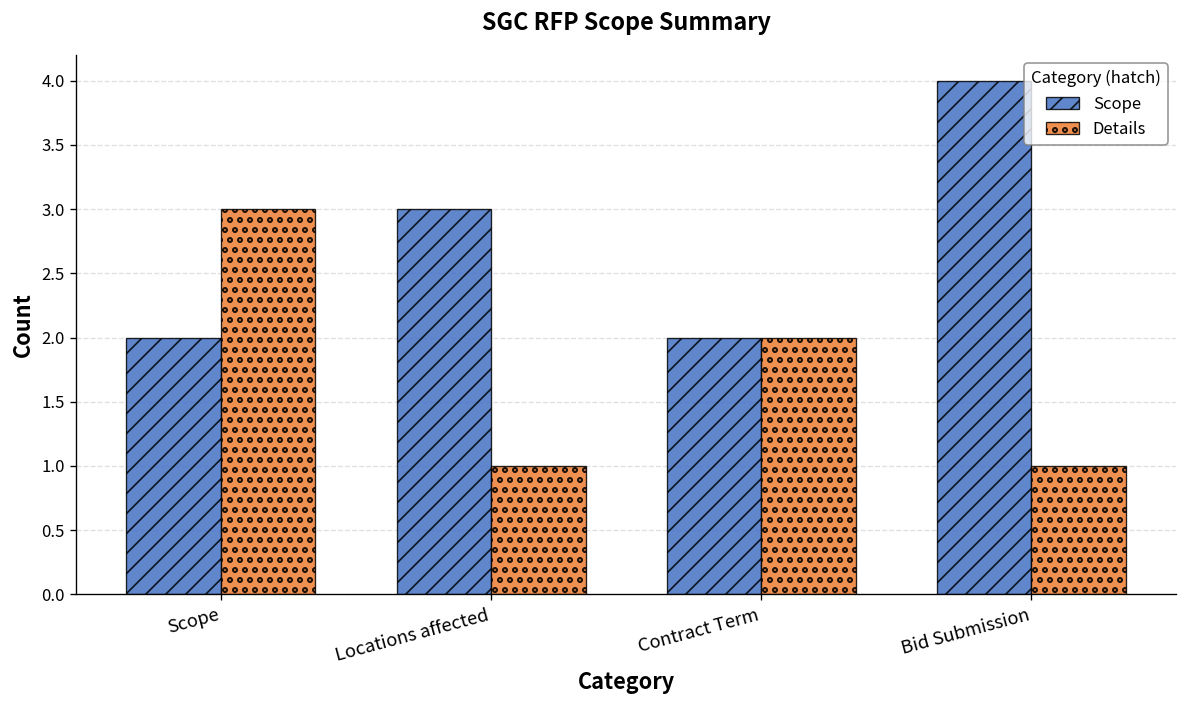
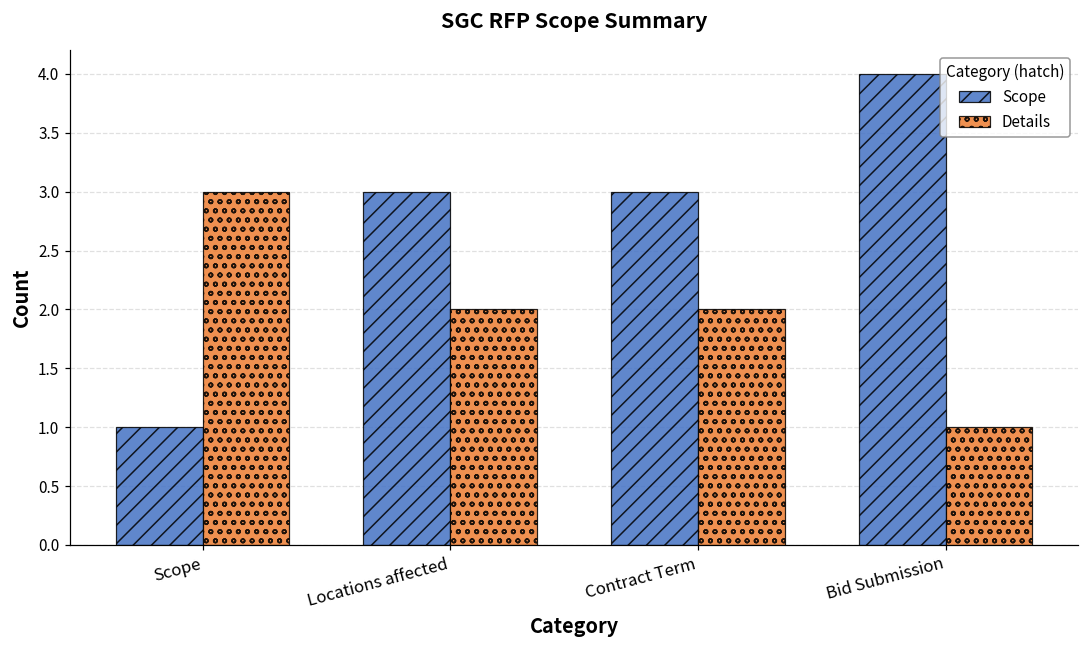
  {
    "Scope": {
-     "Scope": 2,
+     "Scope": 1,
      "Locations affected": 3,
-     "Contract Term": 2,
+     "Contract Term": 3,
      "Bid Submission": 4
    },
    "Details": {
      "Scope": 3,
-     "Locations affected": 1,
+     "Locations affected": 2,
      "Contract Term": 2,
      "Bid Submission": 1
    }
  }
